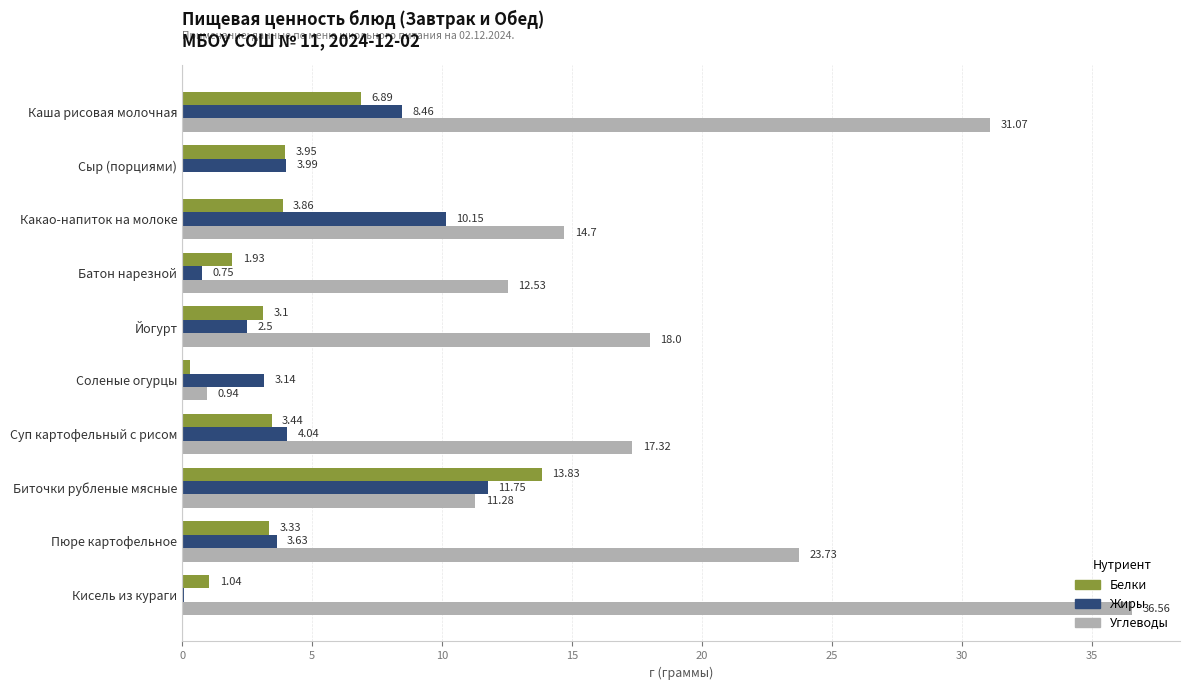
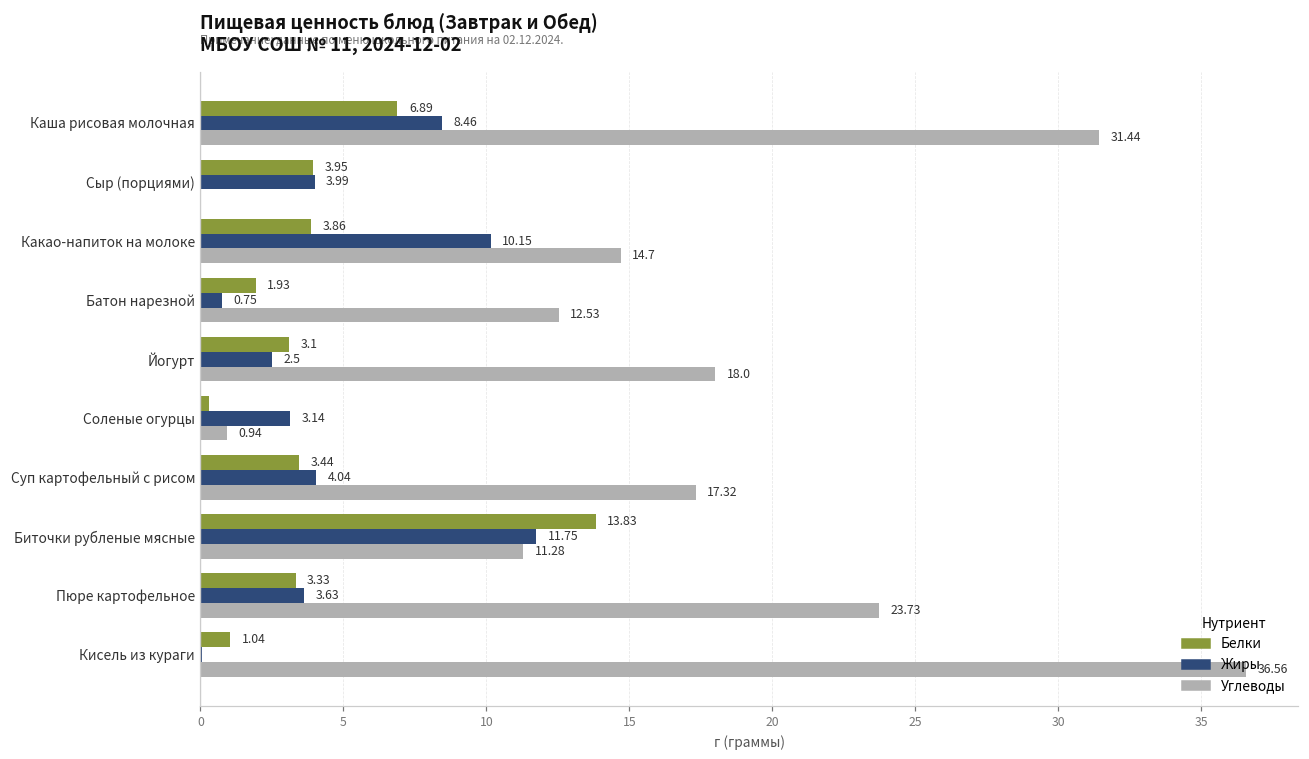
  {
    "Белки": {
      "Каша рисовая молочная": 6.89,
      "Сыр (порциями)": 3.95,
      "Какао-напиток на молоке": 3.86,
      "Батон нарезной": 1.93,
      "Йогурт": 3.1,
      "Суп картофельный с рисом": 3.44,
      "Биточки рубленые мясные": 13.83,
      "Пюре картофельное": 3.33,
      "Кисель из кураги": 1.04
    },
    "Жиры": {
      "Каша рисовая молочная": 8.46,
      "Сыр (порциями)": 3.99,
      "Какао-напиток на молоке": 10.15,
      "Батон нарезной": 0.75,
      "Йогурт": 2.5,
      "Соленые огурцы": 3.14,
      "Суп картофельный с рисом": 4.04,
      "Биточки рубленые мясные": 11.75,
      "Пюре картофельное": 3.63
    },
    "Углеводы": {
-     "Каша рисовая молочная": 31.07,
+     "Каша рисовая молочная": 31.44,
      "Какао-напиток на молоке": 14.7,
      "Батон нарезной": 12.53,
      "Йогурт": 18.0,
      "Соленые огурцы": 0.94,
      "Суп картофельный с рисом": 17.32,
      "Биточки рубленые мясные": 11.28,
      "Пюре картофельное": 23.73,
      "Кисель из кураги": 36.56
    }
  }
